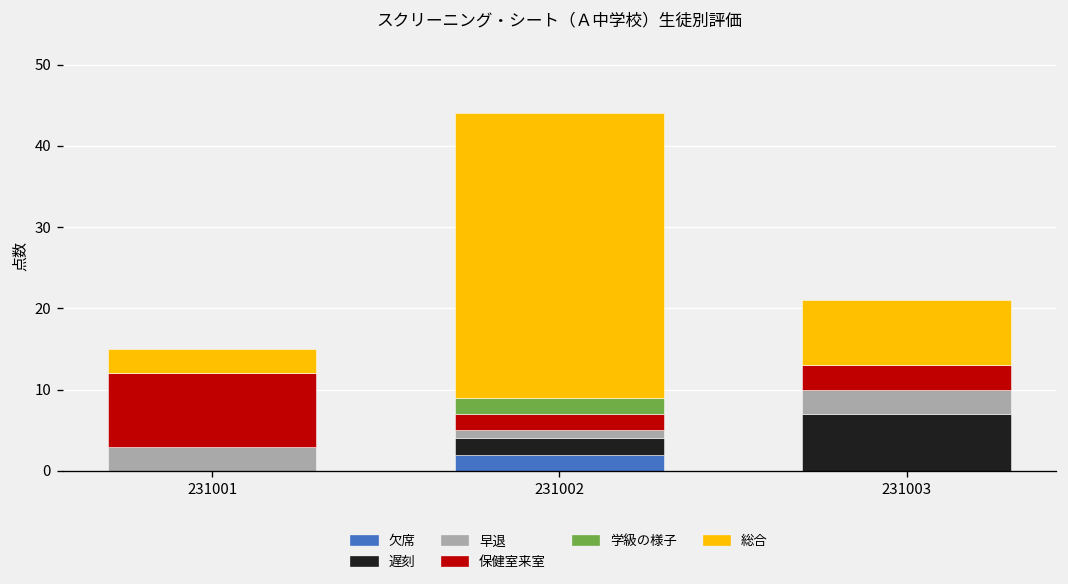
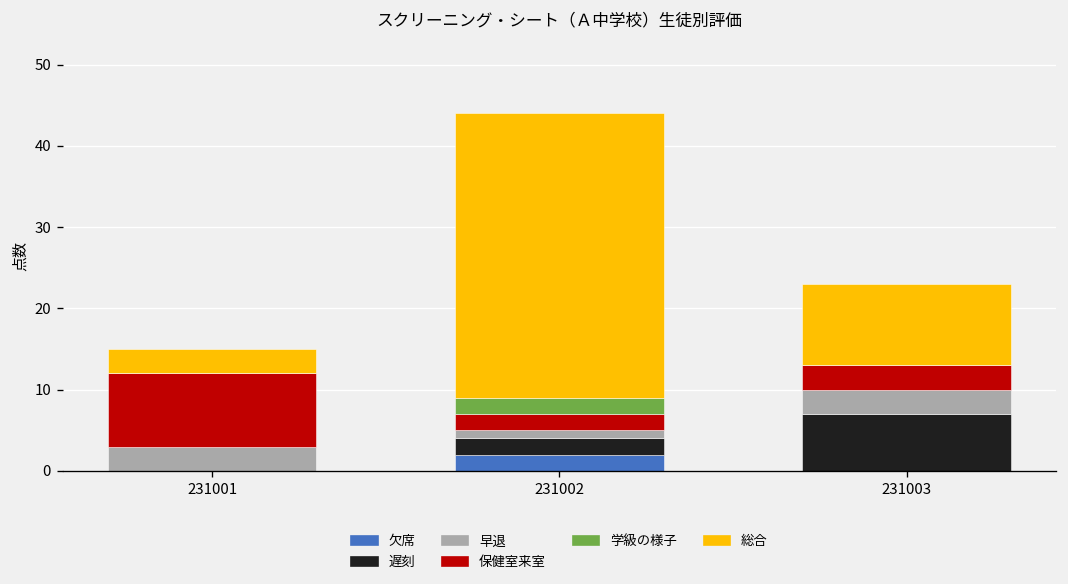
  {
    "欠席": {
      "231001": 0,
      "231002": 2,
      "231003": 0
    },
    "遅刻": {
      "231001": 0,
      "231002": 2,
      "231003": 7
    },
    "早退": {
      "231001": 3,
      "231002": 1,
      "231003": 3
    },
    "保健室来室": {
      "231001": 9,
      "231002": 2,
      "231003": 3
    },
    "学級の様子": {
      "231001": 0,
      "231002": 2,
      "231003": 0
    },
    "総合": {
      "231001": 3,
      "231002": 35,
-     "231003": 8
+     "231003": 10
    }
  }
